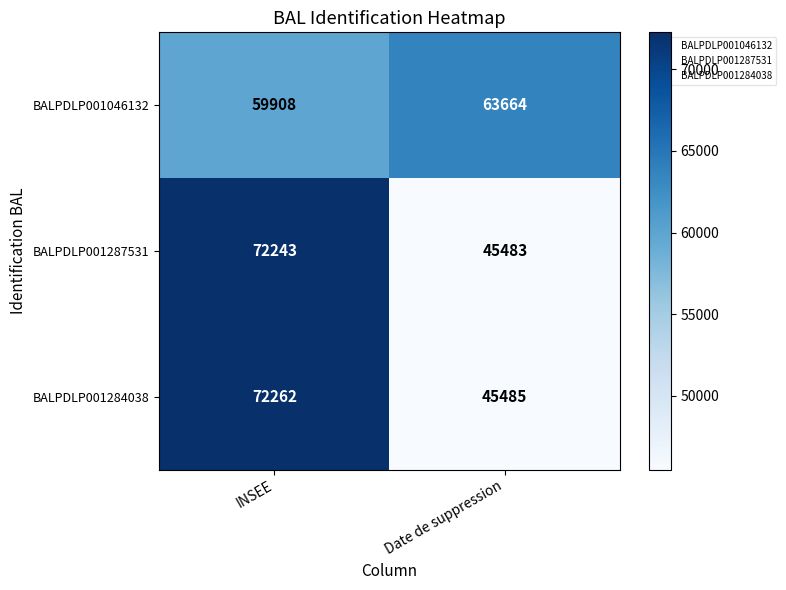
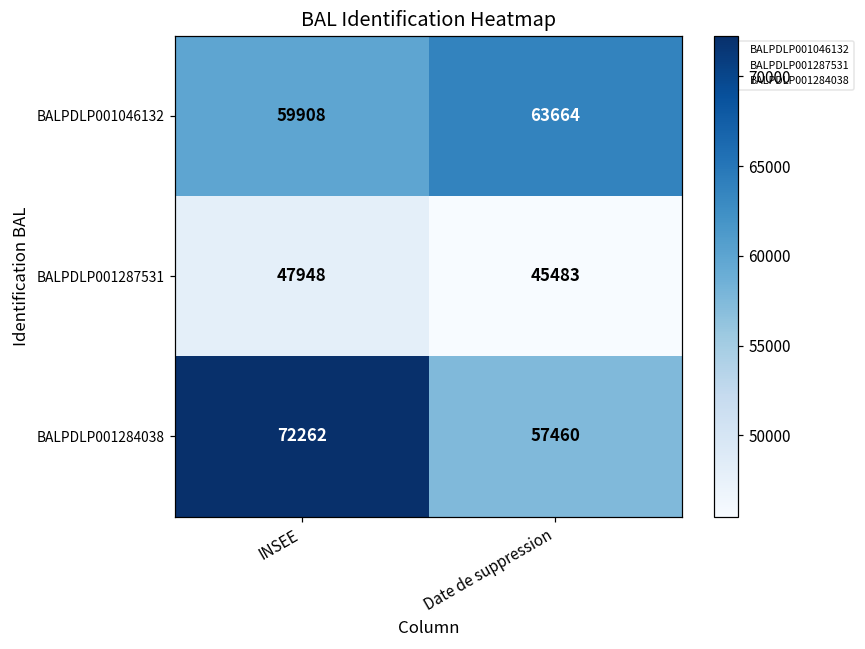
  {
    "BALPDLP001046132": {
      "INSEE": 59908,
      "Date de suppression": 63664
    },
    "BALPDLP001287531": {
-     "INSEE": 72243,
+     "INSEE": 47948,
      "Date de suppression": 45483
    },
    "BALPDLP001284038": {
      "INSEE": 72262,
-     "Date de suppression": 45485
+     "Date de suppression": 57460
    }
  }
